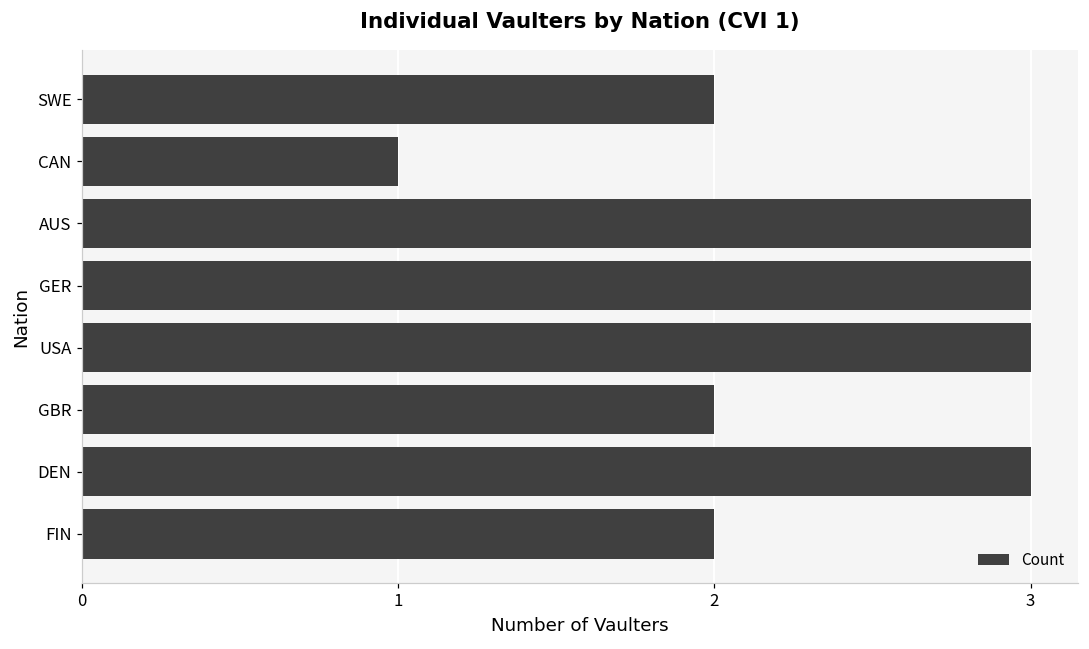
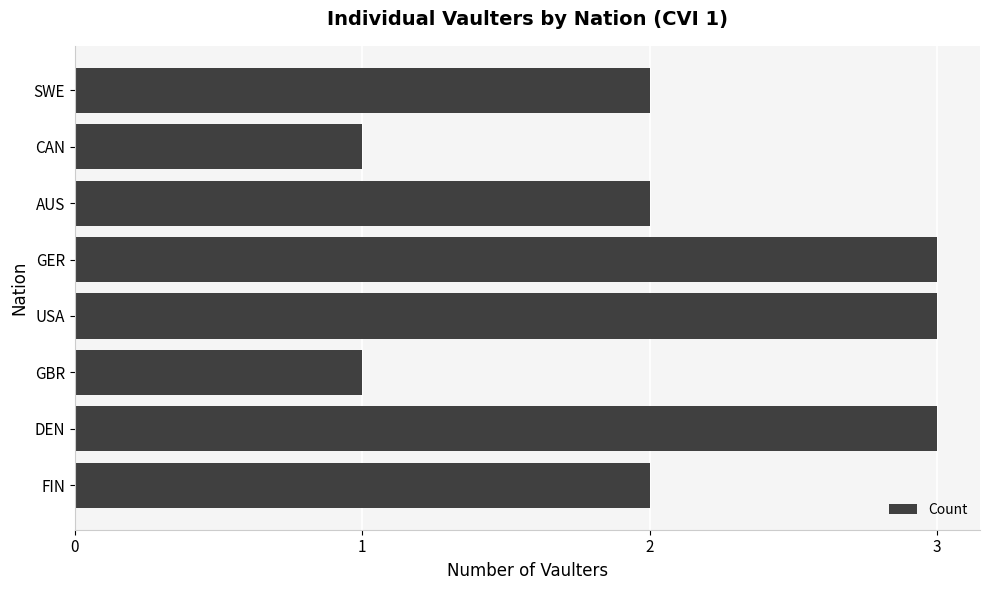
  {
    "SWE": 2,
    "CAN": 1,
-   "AUS": 3,
+   "AUS": 2,
    "GER": 3,
    "USA": 3,
-   "GBR": 2,
+   "GBR": 1,
    "DEN": 3,
    "FIN": 2
  }
